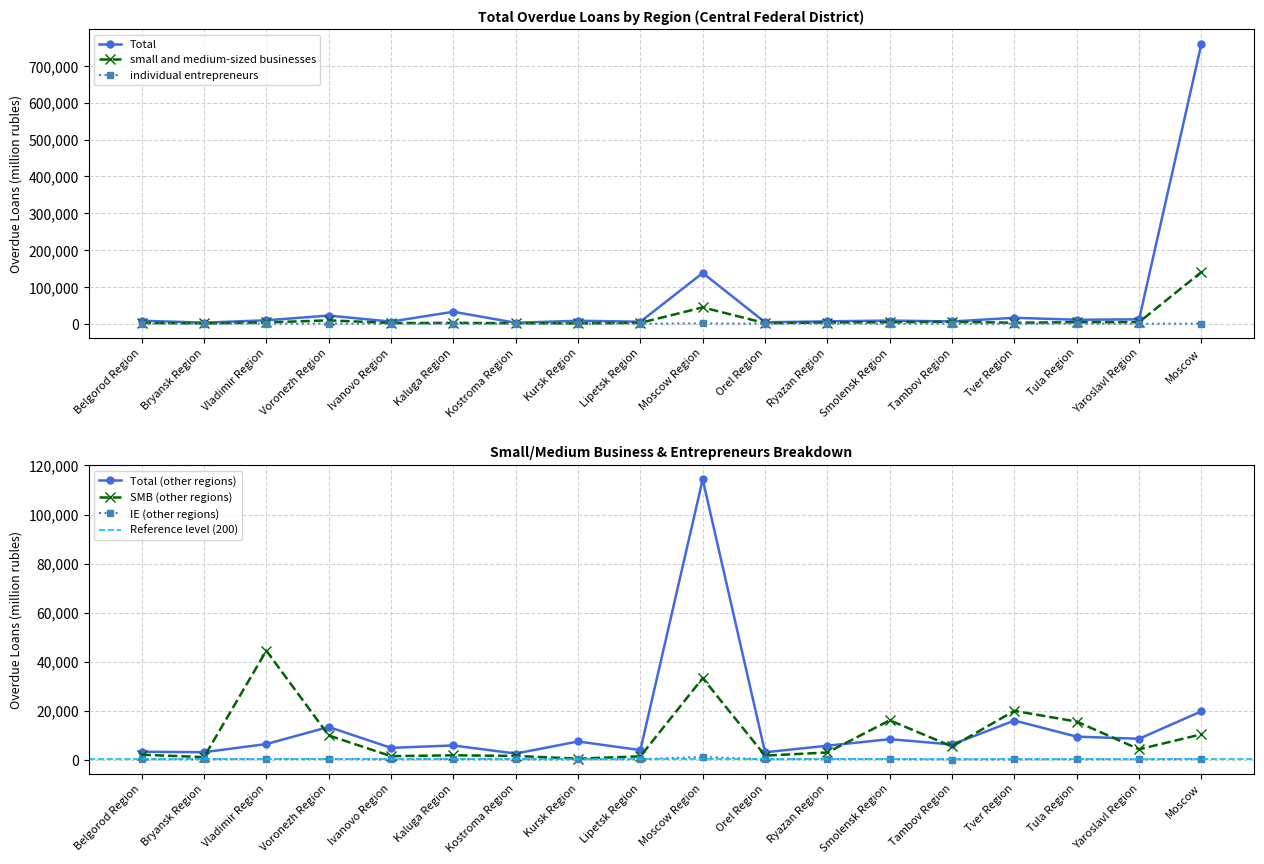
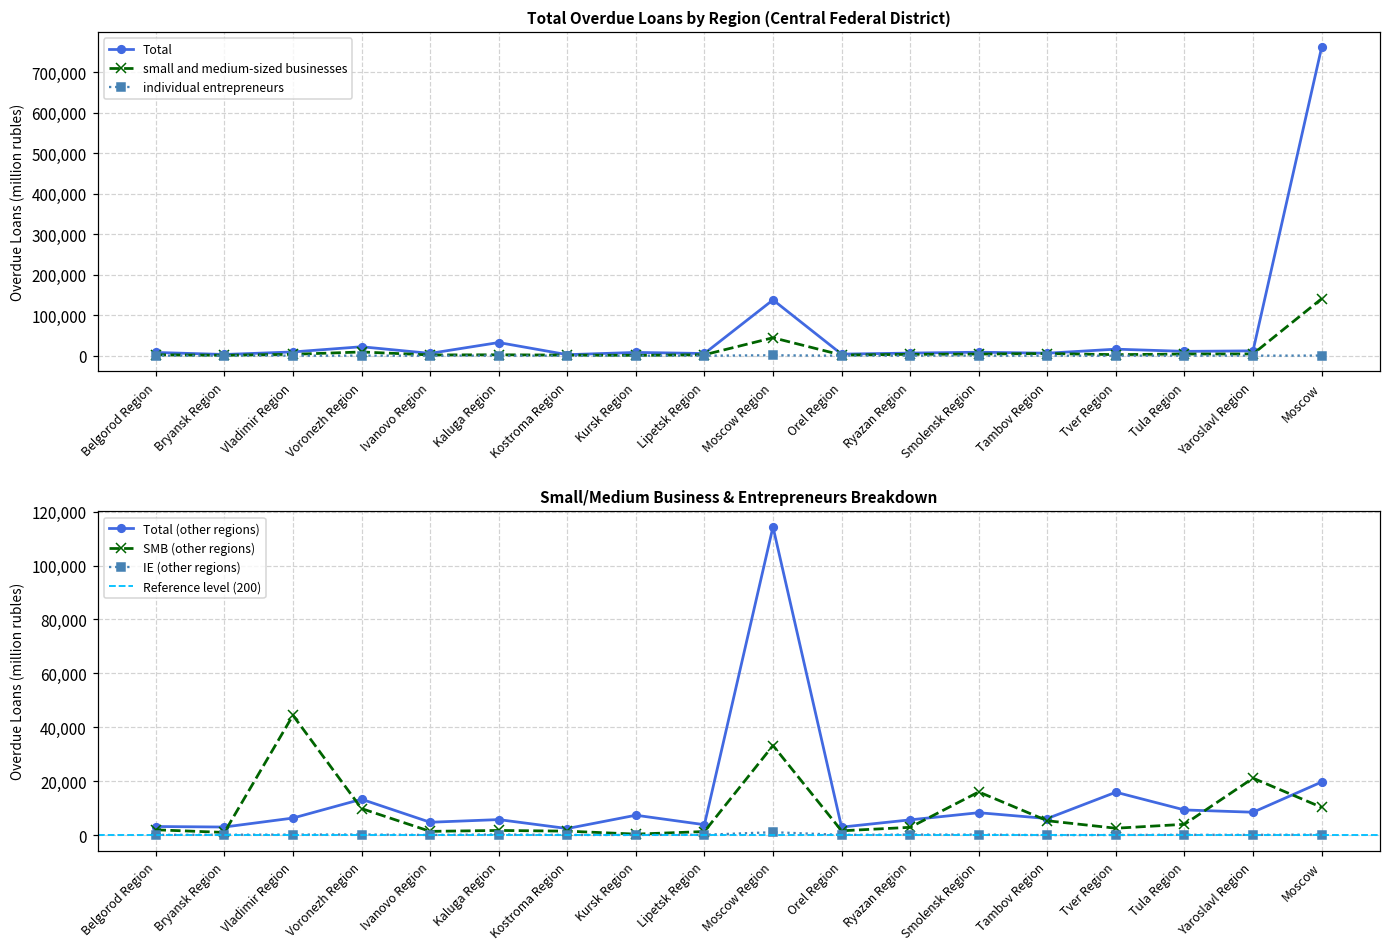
  {
    "Total Overdue Loans by Region (Central Federal District)": {
      "small and medium-sized businesses": {
        "Voronezh Region": "10,000",
        "Moscow Region": "40,000",
        "Moscow": "140,000"
      }
    },
    "Small/Medium Business & Entrepreneurs Breakdown": {
      "SMB (other regions)": {
        "Belgorod Region": "2,000",
        "Vladimir Region": "44,000",
        "Voronezh Region": "10,000",
        "Ivanovo Region": "1,000",
        "Kaluga Region": "2,000",
        "Lipetsk Region": "1,000",
        "Moscow Region": "33,000",
        "Orel Region": "2,000",
        "Ryazan Region": "3,000",
        "Smolensk Region": "16,000",
-       "Tver Region": "20,000",
-       "Tula Region": "16,000",
-       "Yaroslavl Region": "4,000",
+       "Tver Region": "3,000",
+       "Tula Region": "4,000",
+       "Yaroslavl Region": "21,000",
        "Moscow": "10,000"
      }
    }
  }
